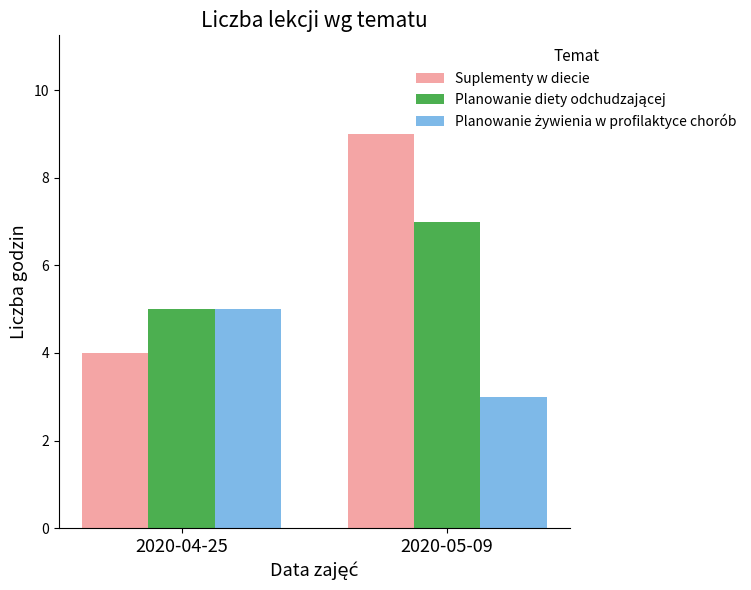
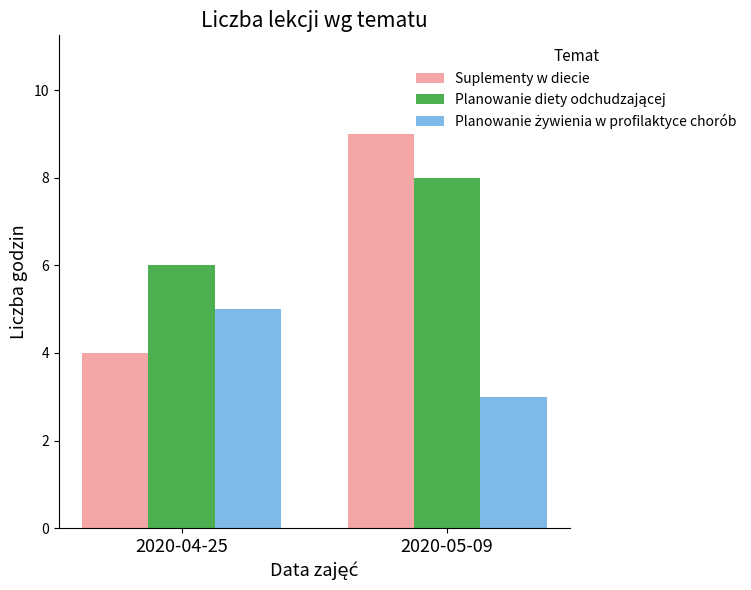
  {
    "Suplementy w diecie": {
      "2020-04-25": 4,
      "2020-05-09": 9
    },
    "Planowanie diety odchudzającej": {
-     "2020-04-25": 5,
-     "2020-05-09": 7
+     "2020-04-25": 6,
+     "2020-05-09": 8
    },
    "Planowanie żywienia w profilaktyce chorób": {
      "2020-04-25": 5,
      "2020-05-09": 3
    }
  }
